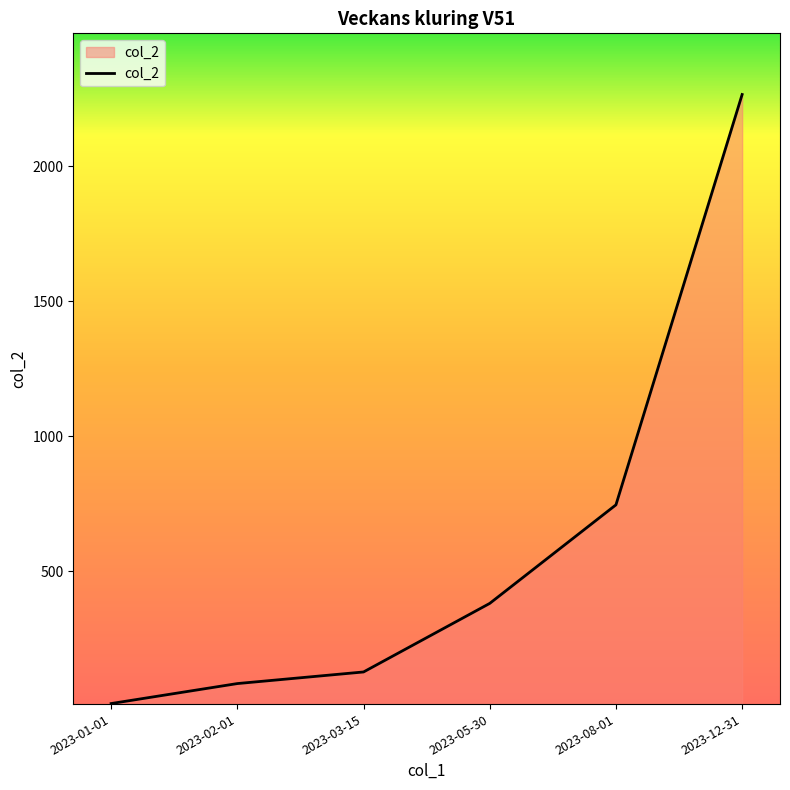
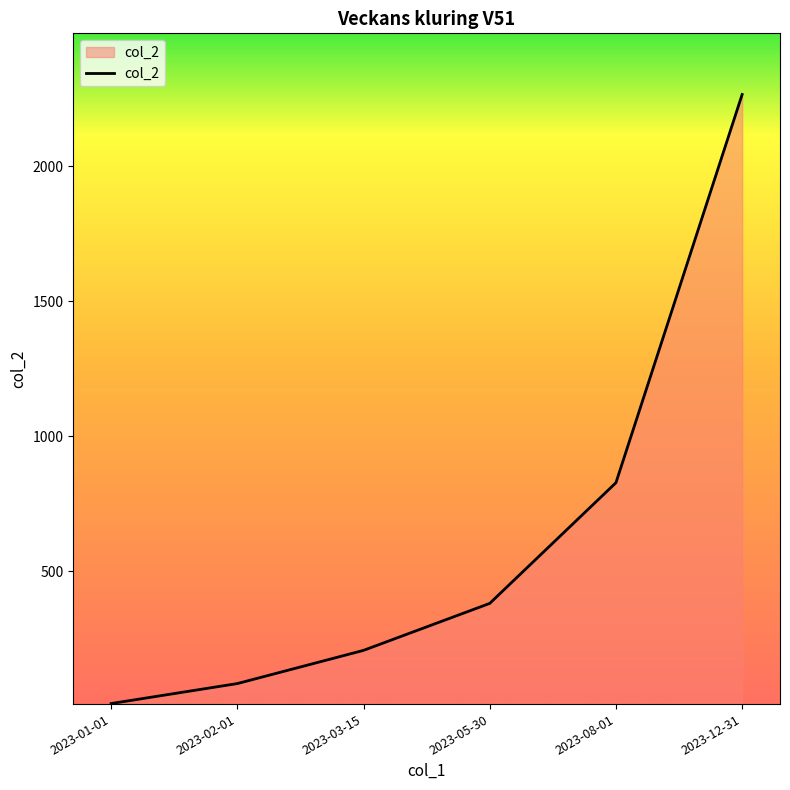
  {
    "2023-01-01": 10,
    "2023-02-01": 80,
-   "2023-03-15": 130,
+   "2023-03-15": 210,
    "2023-05-30": 380,
-   "2023-08-01": 750,
+   "2023-08-01": 830,
    "2023-12-31": 2270
  }
